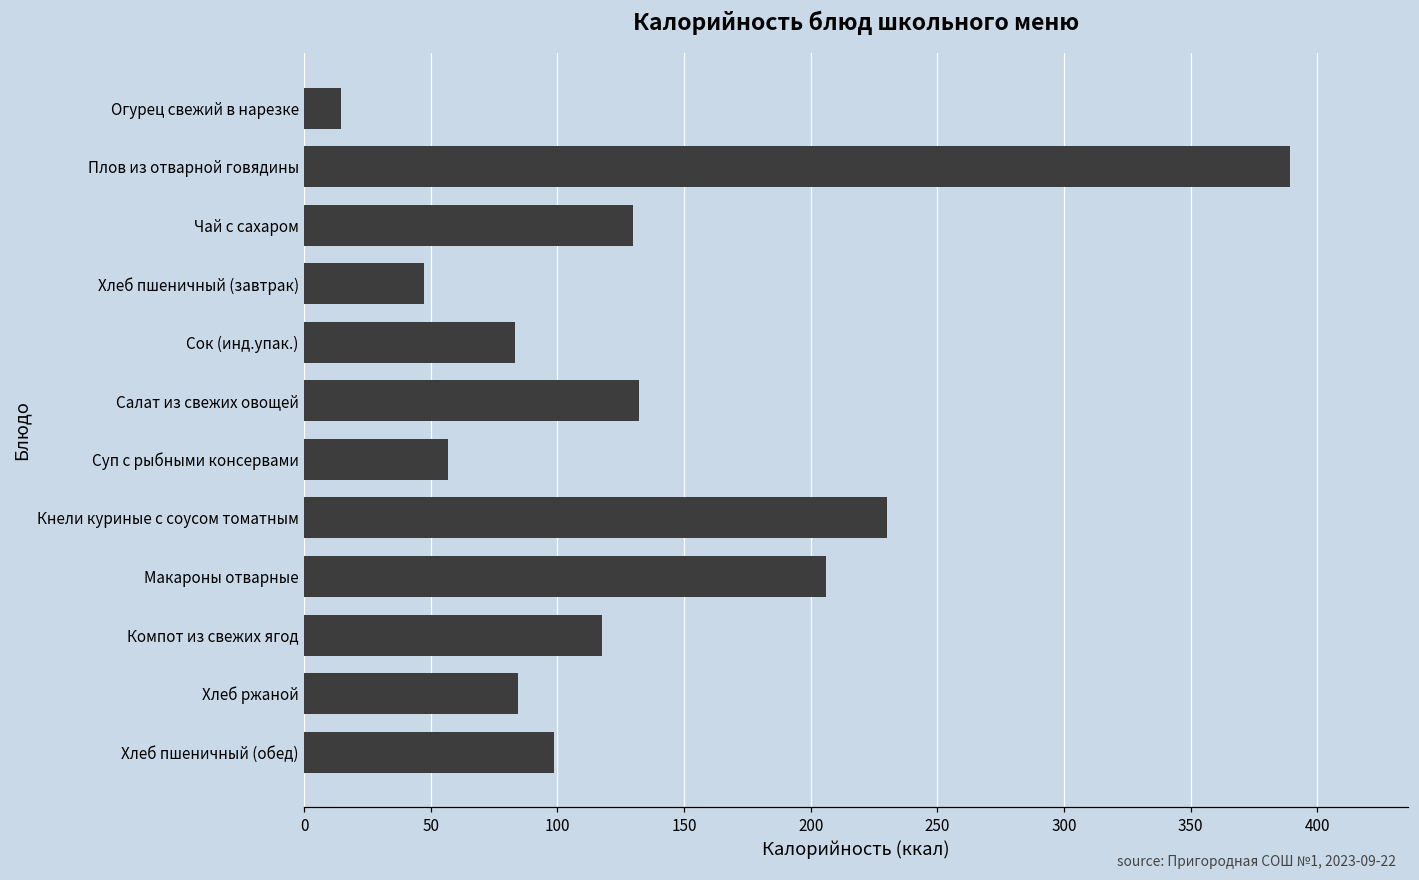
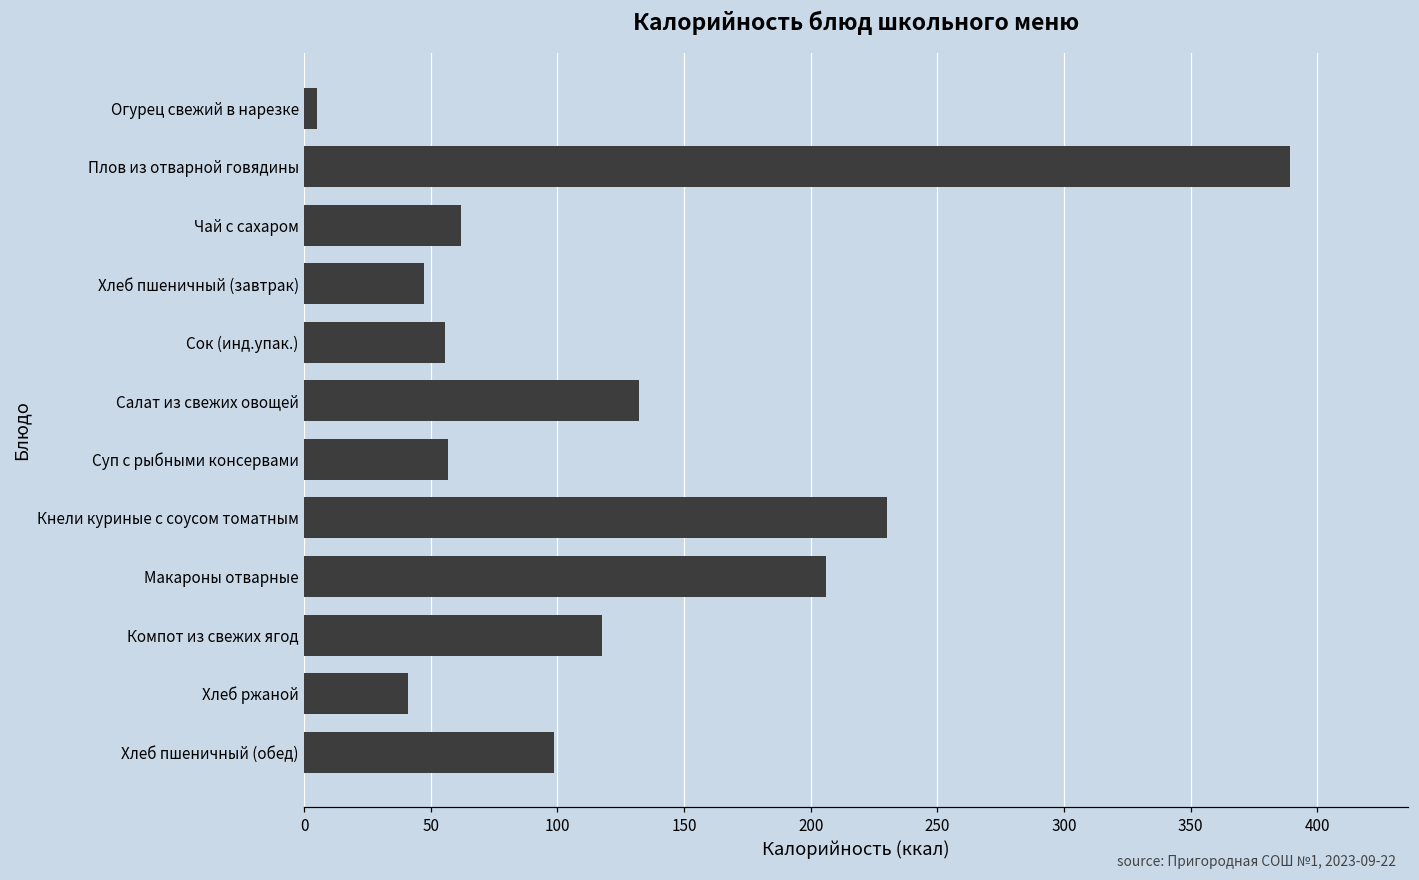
  {
-   "Огурец свежий в нарезке": 15,
+   "Огурец свежий в нарезке": 5,
    "Плов из отварной говядины": 389,
-   "Чай с сахаром": 130,
+   "Чай с сахаром": 62,
    "Хлеб пшеничный (завтрак)": 47,
-   "Сок (инд.упак.)": 83,
+   "Сок (инд.упак.)": 56,
    "Салат из свежих овощей": 132,
    "Суп с рыбными консервами": 57,
    "Кнели куриные с соусом томатным": 230,
    "Макароны отварные": 206,
    "Компот из свежих ягод": 118,
-   "Хлеб ржаной": 84,
+   "Хлеб ржаной": 41,
    "Хлеб пшеничный (обед)": 99
  }
